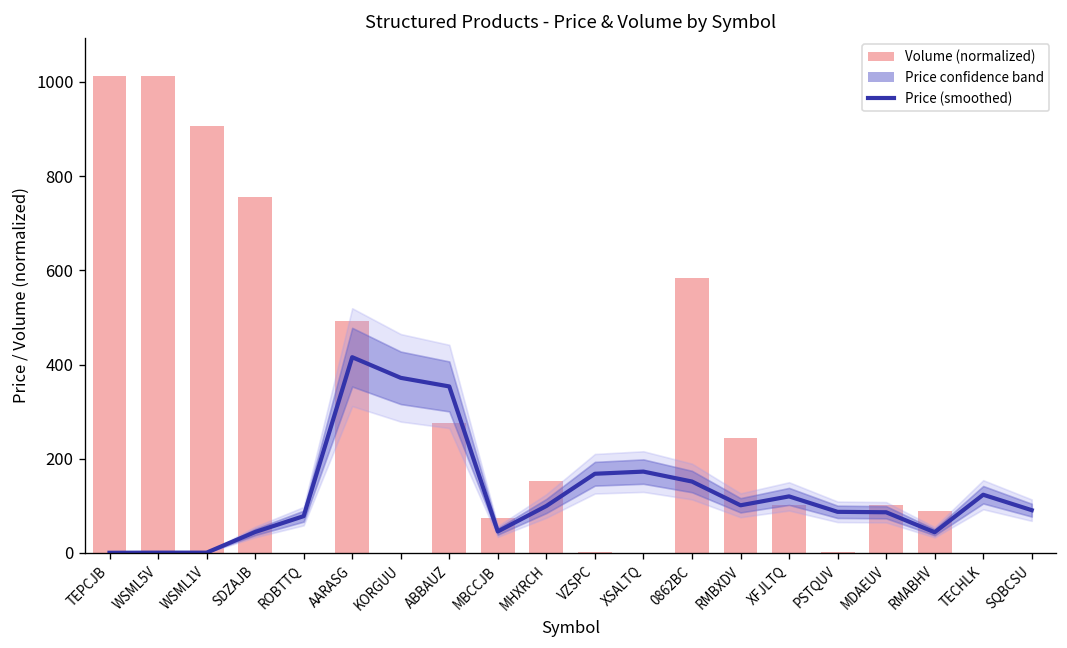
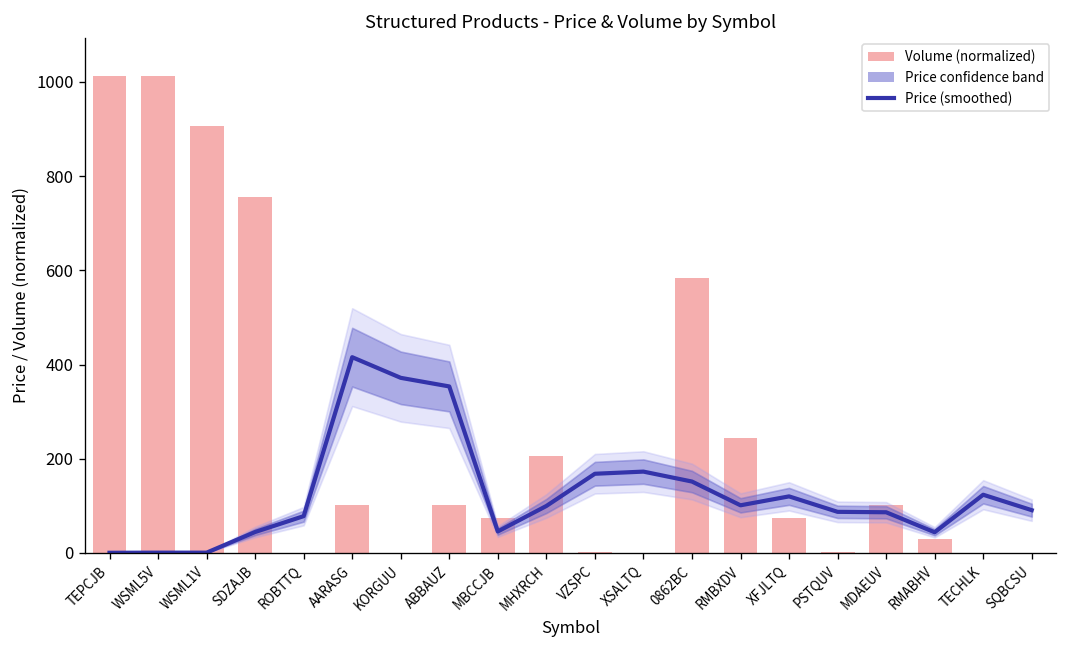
  {
    "Volume (normalized)": {
      "TEPCJB": 1010,
      "WSML5V": 1010,
      "WSML1V": 910,
      "SDZAJB": 760,
-     "AARASG": 490,
-     "ABBAUZ": 280,
+     "AARASG": 100,
+     "ABBAUZ": 100,
      "MBCCJB": 70,
-     "MHXRCH": 150,
+     "MHXRCH": 210,
      "0862BC": 580,
      "RMBXDV": 240,
-     "XFJLTQ": 100,
+     "XFJLTQ": 80,
      "MDAEUV": 100,
-     "RMABHV": 90
+     "RMABHV": 30
    },
    "Price (smoothed)": {
      "SDZAJB": 40,
      "ROBTTQ": 80,
      "AARASG": 420,
      "KORGUU": 370,
      "ABBAUZ": 350,
      "MBCCJB": 50,
      "MHXRCH": 100,
      "VZSPC": 170,
      "XSALTQ": 170,
      "0862BC": 150,
      "RMBXDV": 100,
      "XFJLTQ": 120,
      "PSTQUV": 90,
      "MDAEUV": 90,
      "RMABHV": 40,
      "TECHLK": 120,
      "SQBCSU": 90
    }
  }
